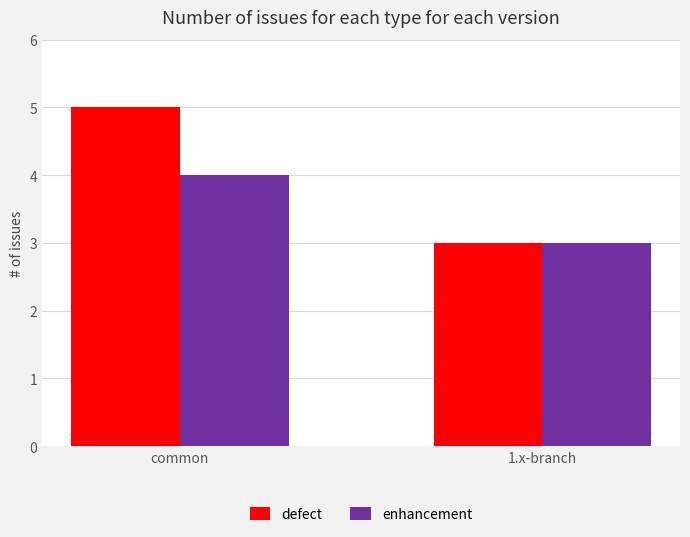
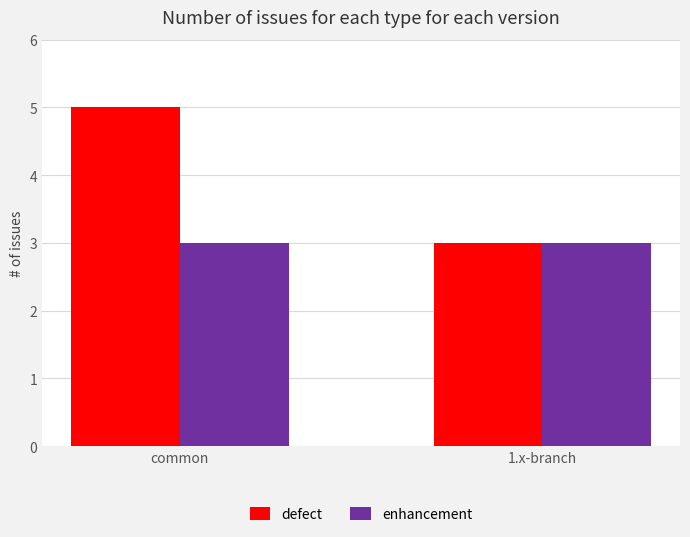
  {
    "defect": {
      "common": 5,
      "1.x-branch": 3
    },
    "enhancement": {
-     "common": 4,
+     "common": 3,
      "1.x-branch": 3
    }
  }
